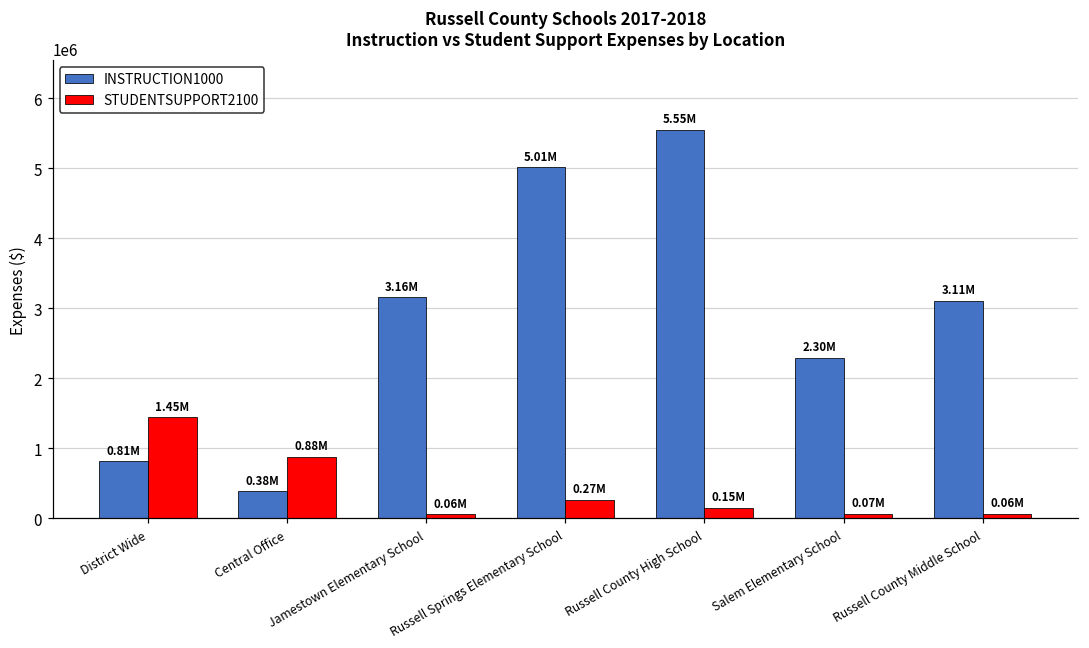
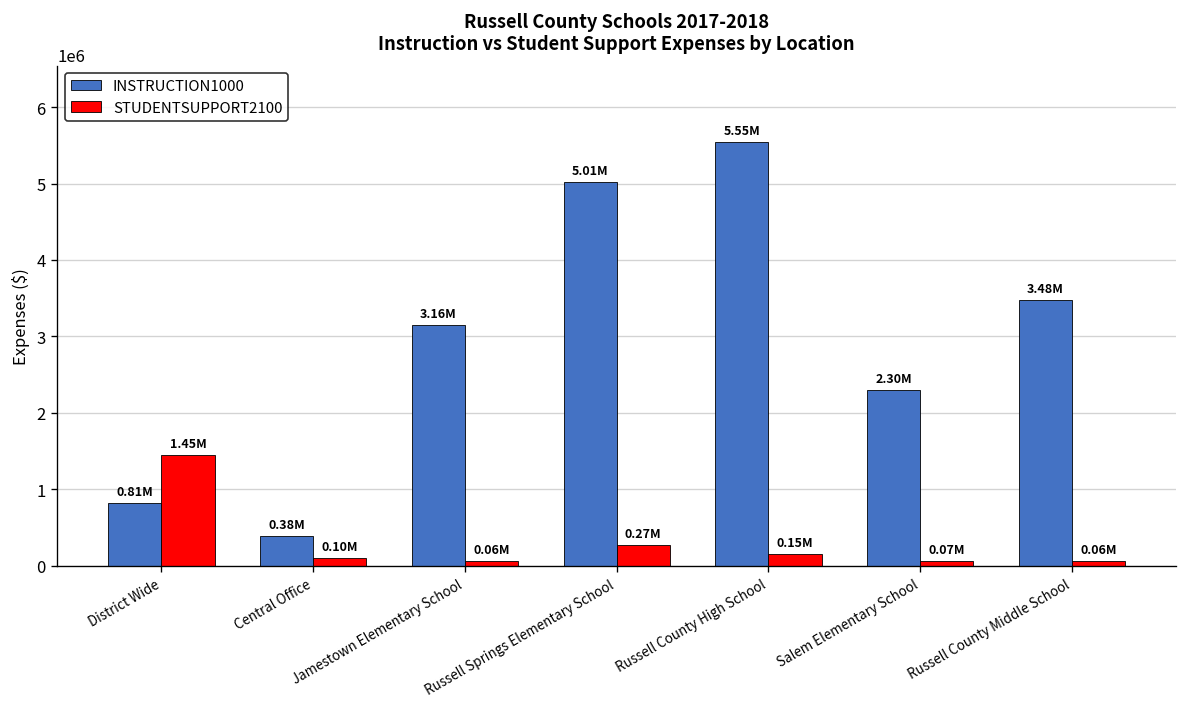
  {
    "INSTRUCTION1000": {
      "District Wide": "0.81M",
      "Central Office": "0.38M",
      "Jamestown Elementary School": "3.16M",
      "Russell Springs Elementary School": "5.01M",
      "Russell County High School": "5.55M",
      "Salem Elementary School": "2.30M",
-     "Russell County Middle School": "3.11M"
+     "Russell County Middle School": "3.48M"
    },
    "STUDENTSUPPORT2100": {
      "District Wide": "1.45M",
-     "Central Office": "0.88M",
+     "Central Office": "0.10M",
      "Jamestown Elementary School": "0.06M",
      "Russell Springs Elementary School": "0.27M",
      "Russell County High School": "0.15M",
      "Salem Elementary School": "0.07M",
      "Russell County Middle School": "0.06M"
    }
  }
